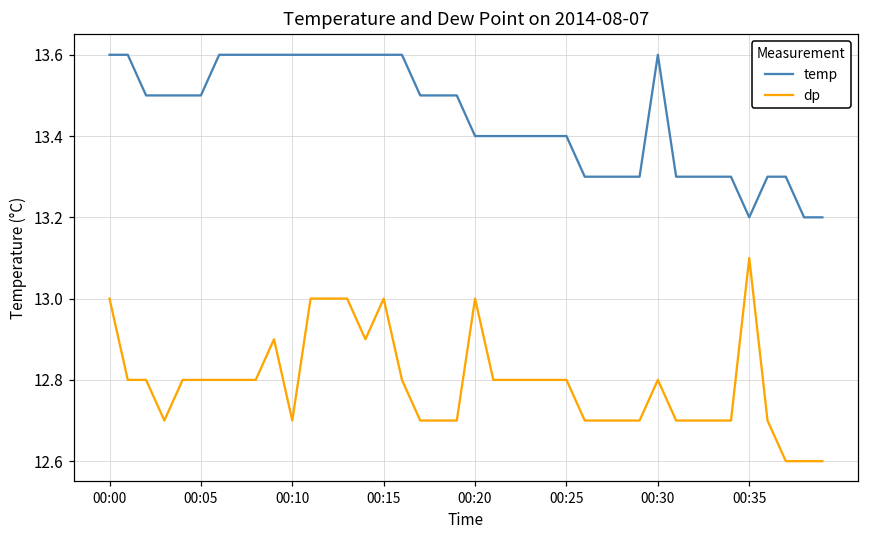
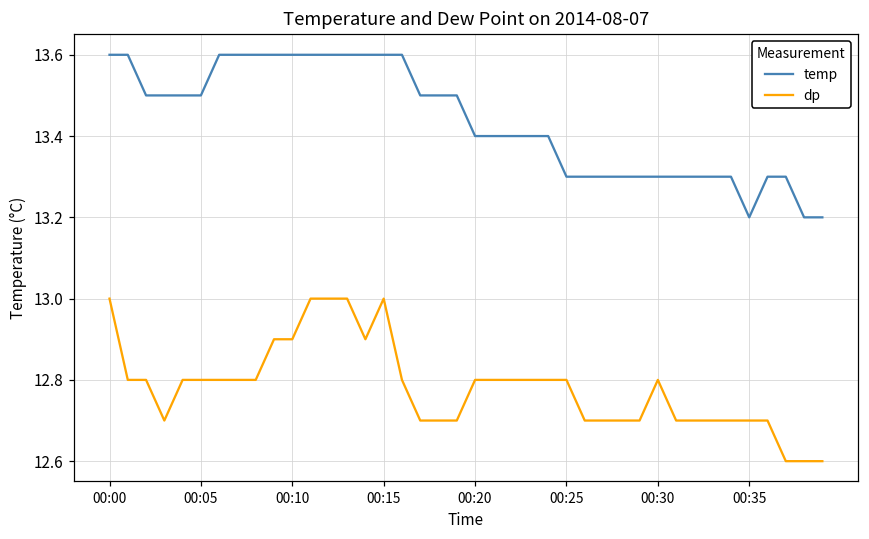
  {
    "temp": {
      "00:00": 13.6,
      "00:05": 13.5,
      "00:10": 13.6,
      "00:15": 13.6,
      "00:20": 13.4,
-     "00:25": 13.4,
-     "00:30": 13.6,
+     "00:25": 13.3,
+     "00:30": 13.3,
      "00:35": 13.2
    },
    "dp": {
      "00:00": 13.0,
      "00:05": 12.8,
-     "00:10": 12.7,
+     "00:10": 12.9,
      "00:15": 13.0,
-     "00:20": 13.0,
+     "00:20": 12.8,
      "00:25": 12.8,
      "00:30": 12.8,
-     "00:35": 13.1
+     "00:35": 12.7
    }
  }
